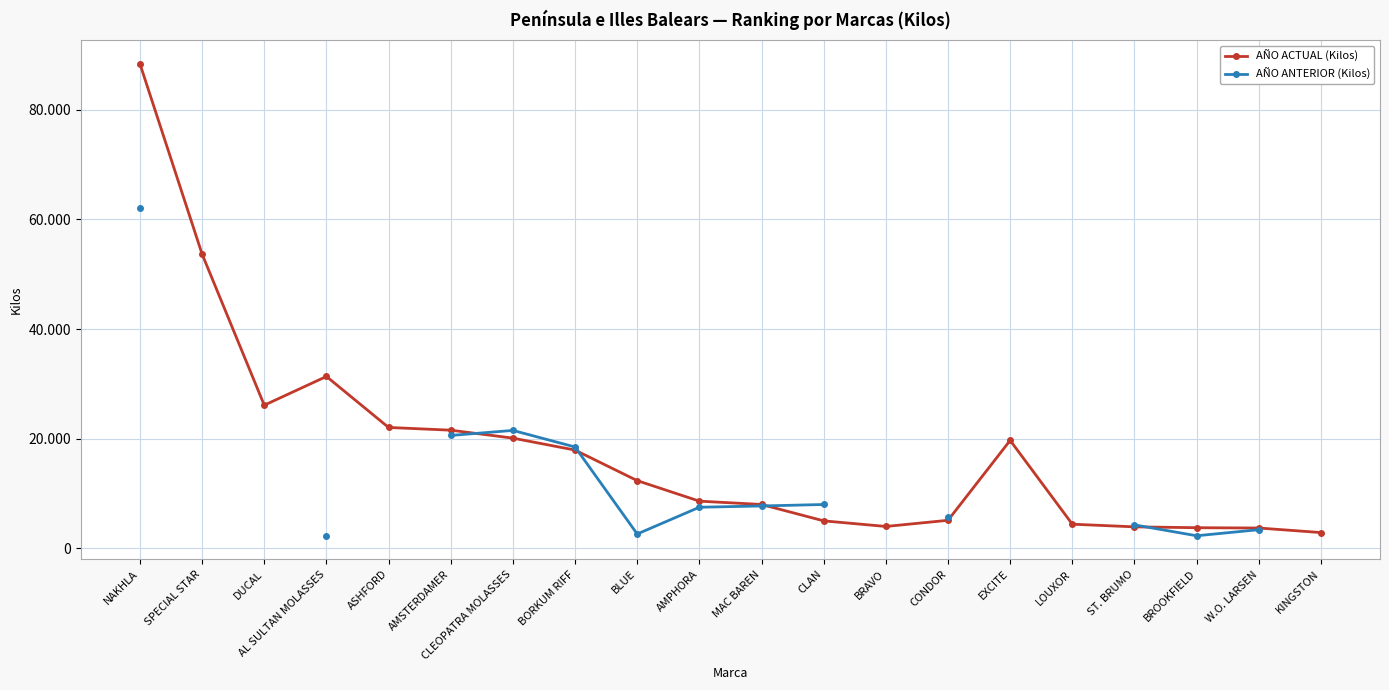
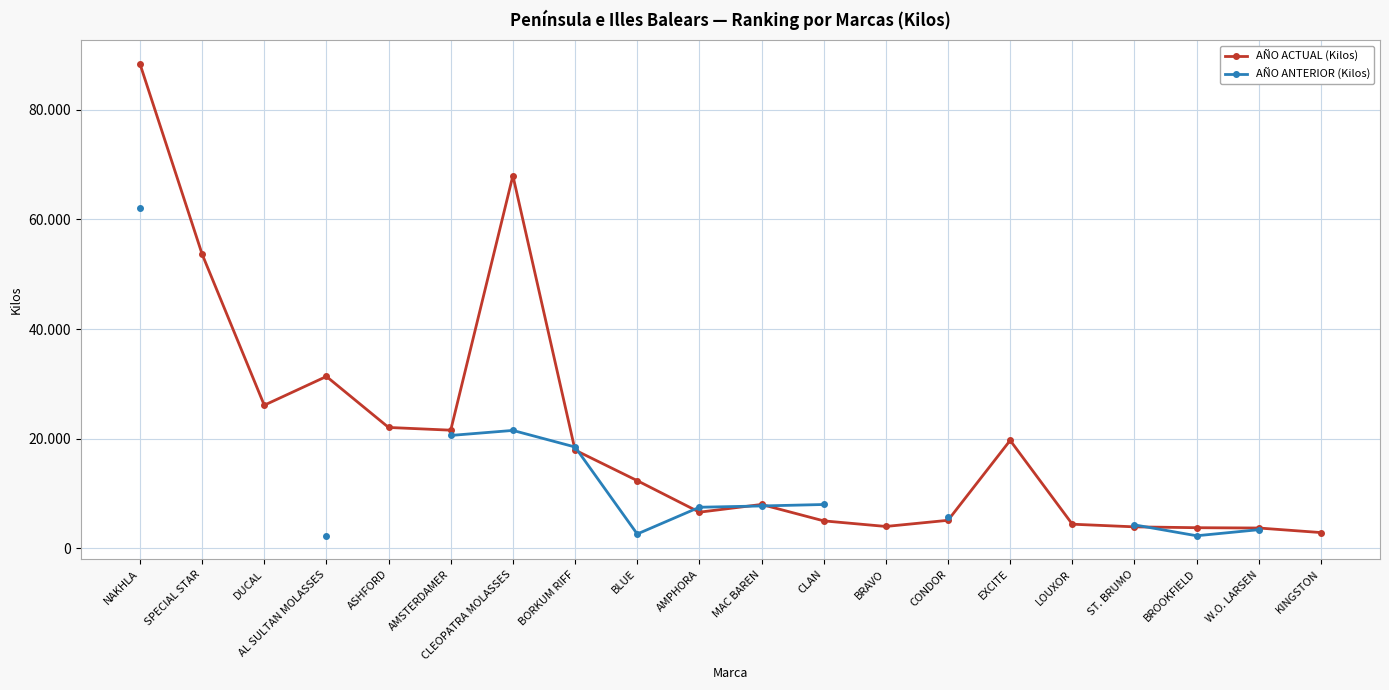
  {
    "AÑO ACTUAL (Kilos)": {
      "NAKHLA": 88,
      "SPECIAL STAR": 54,
      "DUCAL": 26,
      "AL SULTAN MOLASSES": 31,
      "ASHFORD": 22,
      "AMSTERDAMER": 22,
-     "CLEOPATRA MOLASSES": 20,
+     "CLEOPATRA MOLASSES": 68,
      "BORKUM RIFF": 18,
      "BLUE": 12,
-     "AMPHORA": 9,
+     "AMPHORA": 7,
      "CLAN": 5,
      "BRAVO": 4,
      "CONDOR": 5,
      "EXCITE": 20,
      "LOUXOR": 4,
      "BROOKFIELD": 4,
      "KINGSTON": 3
    },
    "AÑO ANTERIOR (Kilos)": {
      "NAKHLA": 62,
      "AL SULTAN MOLASSES": 2,
      "AMSTERDAMER": 21,
      "CLEOPATRA MOLASSES": 22,
      "BORKUM RIFF": 18,
      "BLUE": 3,
      "AMPHORA": 7,
      "CLAN": 8,
      "CONDOR": 6,
      "BROOKFIELD": 2
    }
  }
